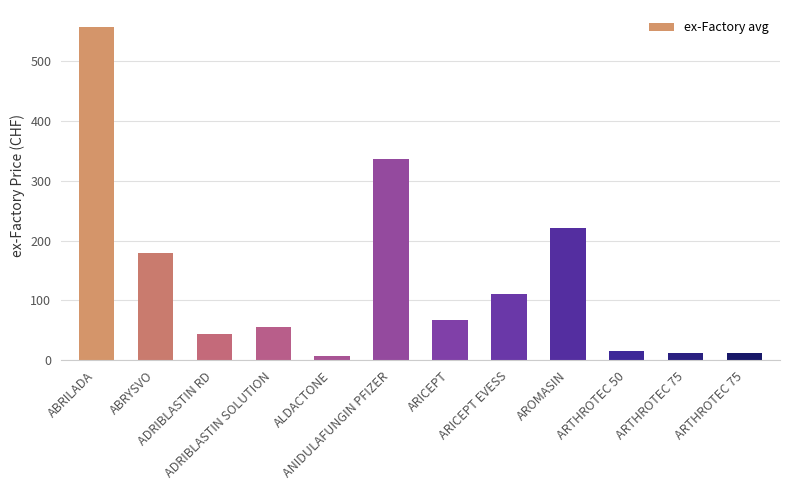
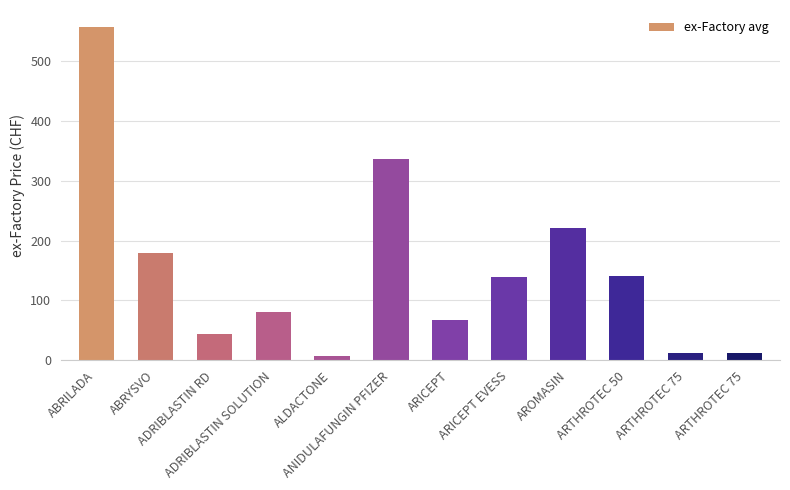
  {
    "ABRILADA": 560,
    "ABRYSVO": 180,
    "ADRIBLASTIN RD": 40,
-   "ADRIBLASTIN SOLUTION": 60,
+   "ADRIBLASTIN SOLUTION": 80,
    "ALDACTONE": 10,
    "ANIDULAFUNGIN PFIZER": 340,
    "ARICEPT": 70,
-   "ARICEPT EVESS": 110,
+   "ARICEPT EVESS": 140,
    "AROMASIN": 220,
-   "ARTHROTEC 50": 10
+   "ARTHROTEC 50": 140
  }
